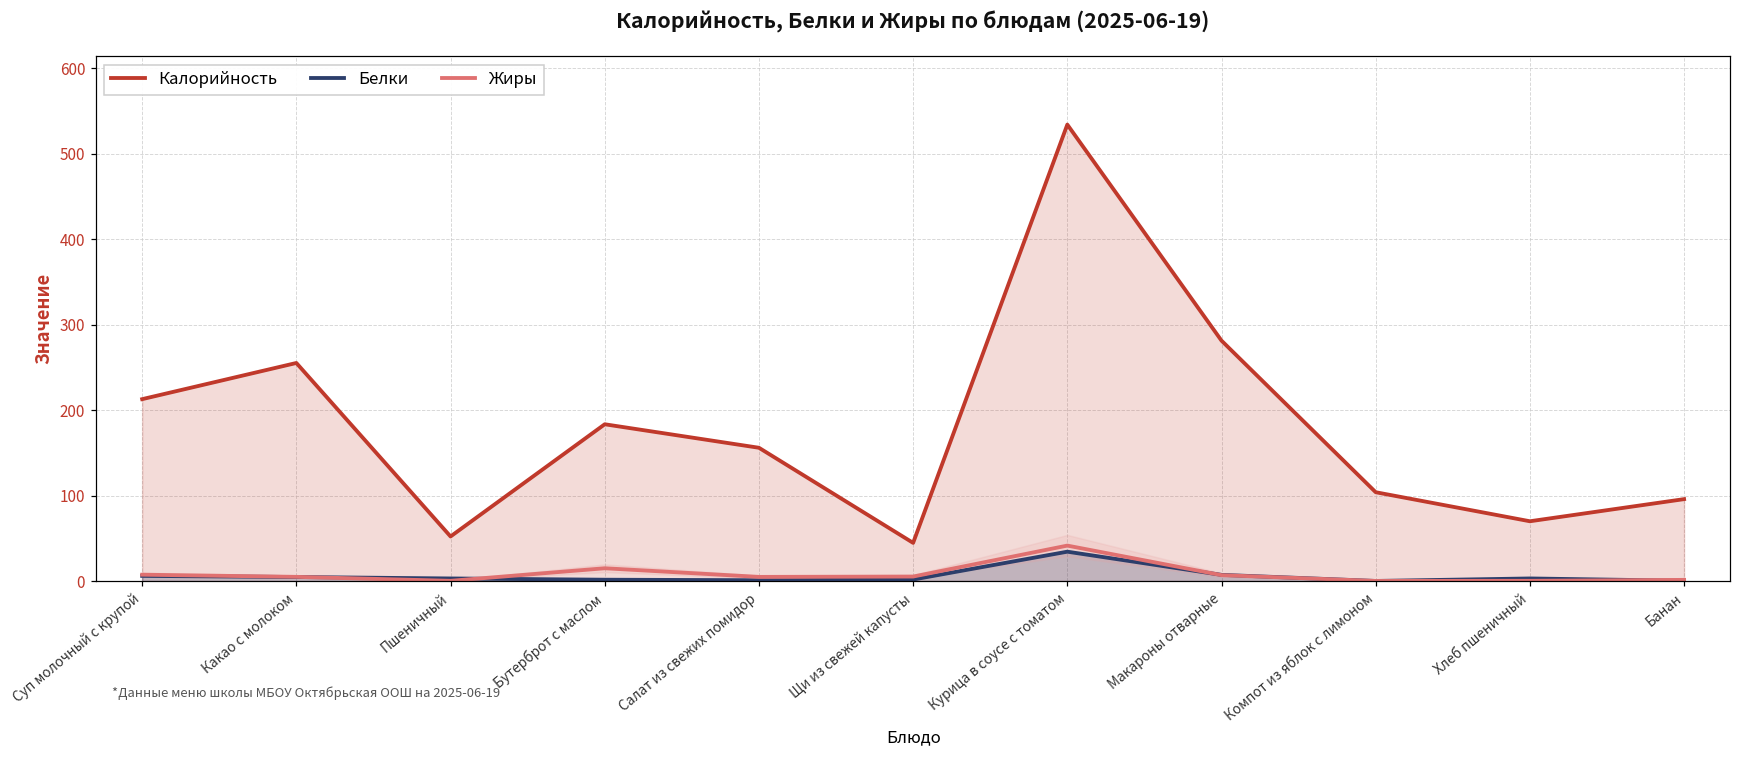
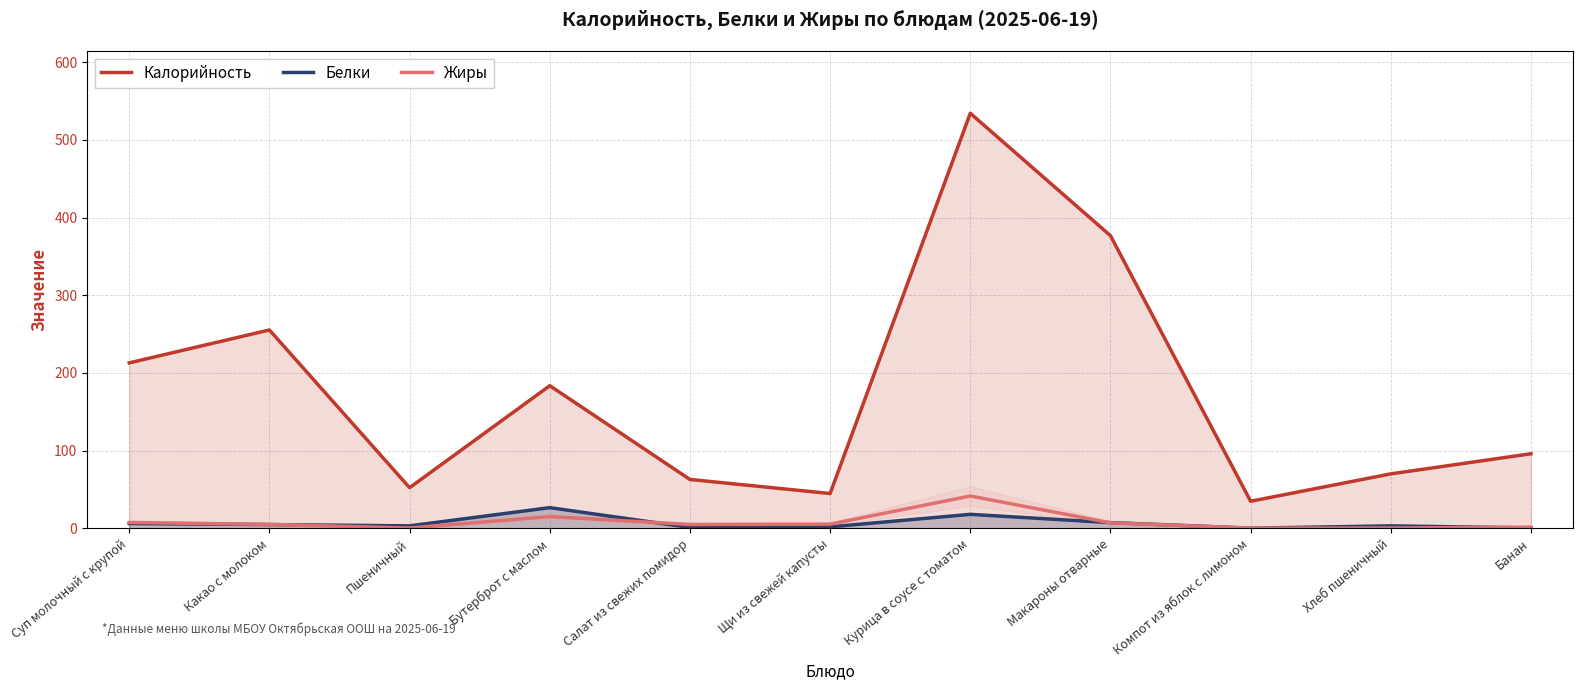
  {
    "Калорийность": {
      "Суп молочный с крупой": 210,
      "Какао с молоком": 260,
      "Пшеничный": 50,
      "Бутерброт с маслом": 180,
-     "Салат из свежих помидор": 160,
+     "Салат из свежих помидор": 60,
      "Щи из свежей капусты": 40,
      "Курица в соусе с томатом": 530,
-     "Макароны отварные": 280,
-     "Компот из яблок с лимоном": 100,
+     "Макароны отварные": 380,
+     "Компот из яблок с лимоном": 30,
      "Хлеб пшеничный": 70,
      "Банан": 100
    },
    "Белки": {
-     "Бутерброт с маслом": 0,
+     "Бутерброт с маслом": 30,
      "Салат из свежих помидор": 0,
      "Щи из свежей капусты": 0,
-     "Курица в соусе с томатом": 30
+     "Курица в соусе с томатом": 20
    },
    "Жиры": {
      "Бутерброт с маслом": 20,
      "Курица в соусе с томатом": 40
    }
  }
